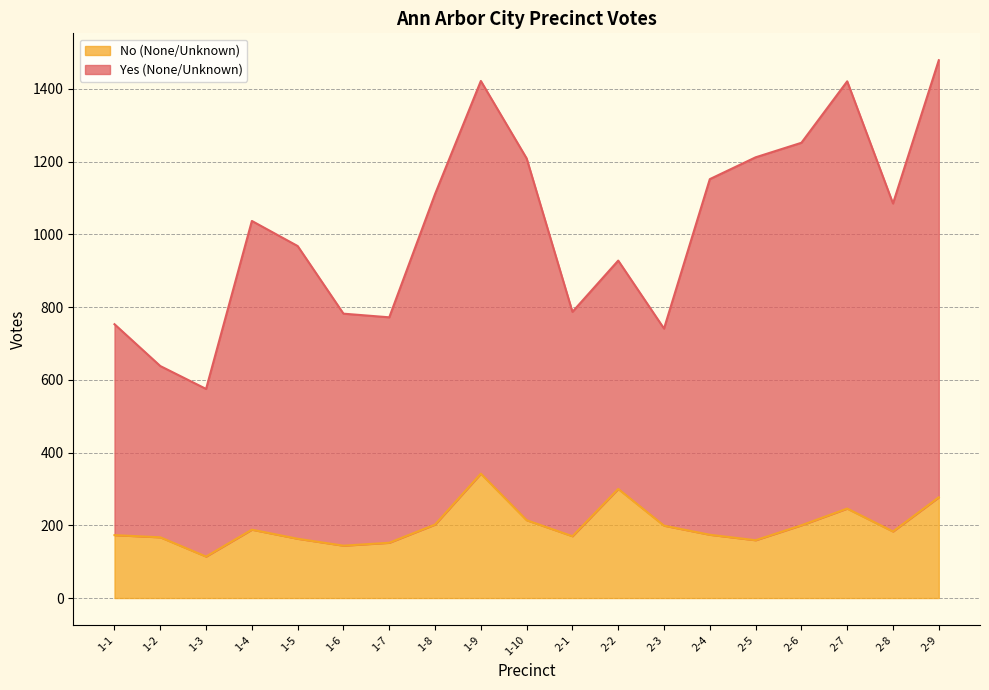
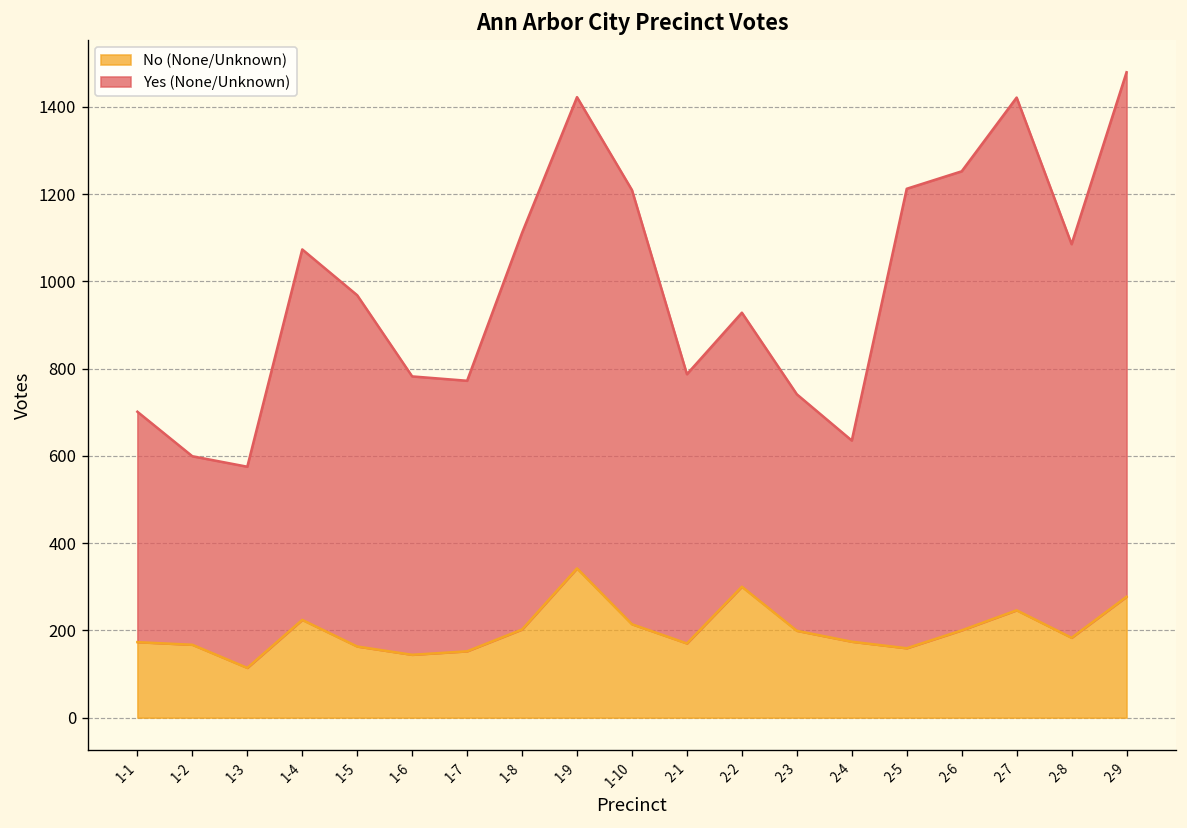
  {
    "No (None/Unknown)": {
      "1-1": 170,
      "1-2": 170,
      "1-3": 110,
-     "1-4": 190,
+     "1-4": 220,
      "1-5": 160,
      "1-6": 140,
      "1-7": 150,
      "1-8": 200,
      "1-9": 340,
      "1-10": 210,
      "2-1": 170,
      "2-2": 300,
      "2-3": 200,
      "2-4": 170,
      "2-5": 160,
      "2-6": 200,
      "2-7": 250,
      "2-8": 180,
      "2-9": 280
    },
    "Yes (None/Unknown)": {
-     "1-1": 580,
-     "1-2": 470,
+     "1-1": 530,
+     "1-2": 430,
      "1-3": 460,
      "1-4": 850,
      "1-5": 810,
      "1-6": 640,
      "1-7": 620,
      "1-8": 910,
      "1-9": 1080,
      "1-10": 1000,
      "2-1": 620,
      "2-2": 630,
      "2-3": 540,
-     "2-4": 980,
+     "2-4": 460,
      "2-5": 1050,
      "2-6": 1050,
      "2-7": 1180,
      "2-8": 900,
      "2-9": 1200
    }
  }
